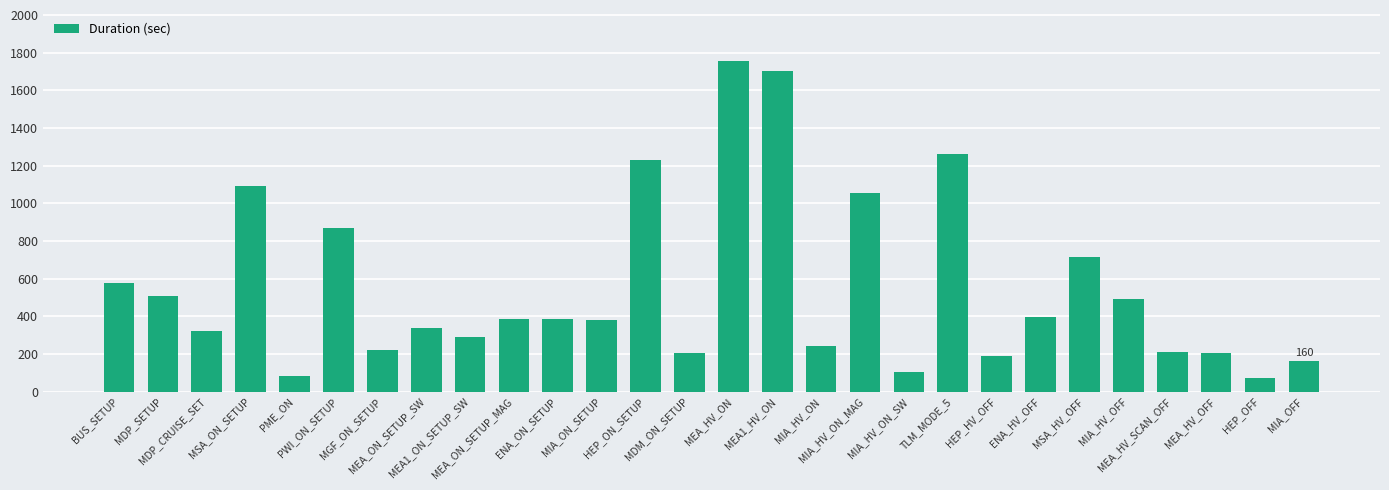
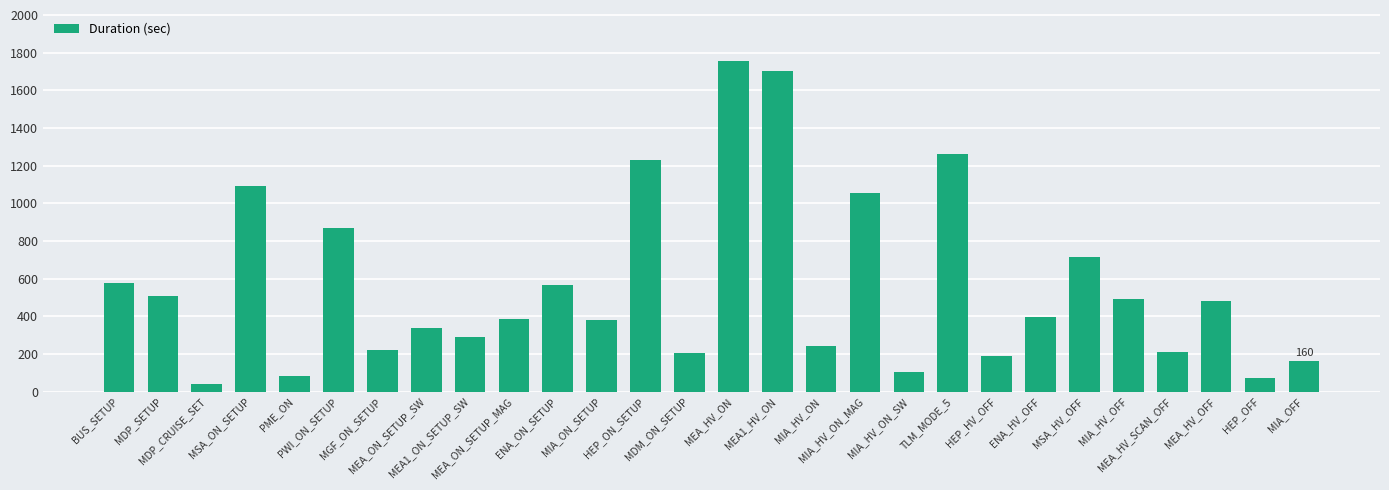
  {
    "BUS_SETUP": 580,
    "MDP_SETUP": 510,
-   "MDP_CRUISE_SET": 320,
+   "MDP_CRUISE_SET": 40,
    "MSA_ON_SETUP": 1090,
    "PME_ON": 80,
    "PWI_ON_SETUP": 870,
    "MGF_ON_SETUP": 220,
    "MEA_ON_SETUP_SW": 340,
    "MEA1_ON_SETUP_SW": 290,
    "MEA_ON_SETUP_MAG": 390,
-   "ENA_ON_SETUP": 380,
+   "ENA_ON_SETUP": 560,
    "MIA_ON_SETUP": 380,
    "HEP_ON_SETUP": 1230,
    "MDM_ON_SETUP": 200,
    "MEA_HV_ON": 1760,
    "MEA1_HV_ON": 1700,
    "MIA_HV_ON": 240,
    "MIA_HV_ON_MAG": 1050,
    "MIA_HV_ON_SW": 100,
    "TLM_MODE_5": 1260,
    "HEP_HV_OFF": 190,
    "ENA_HV_OFF": 400,
    "MSA_HV_OFF": 710,
    "MIA_HV_OFF": 490,
    "MEA_HV_SCAN_OFF": 210,
-   "MEA_HV_OFF": 200,
+   "MEA_HV_OFF": 480,
    "HEP_OFF": 70
  }
